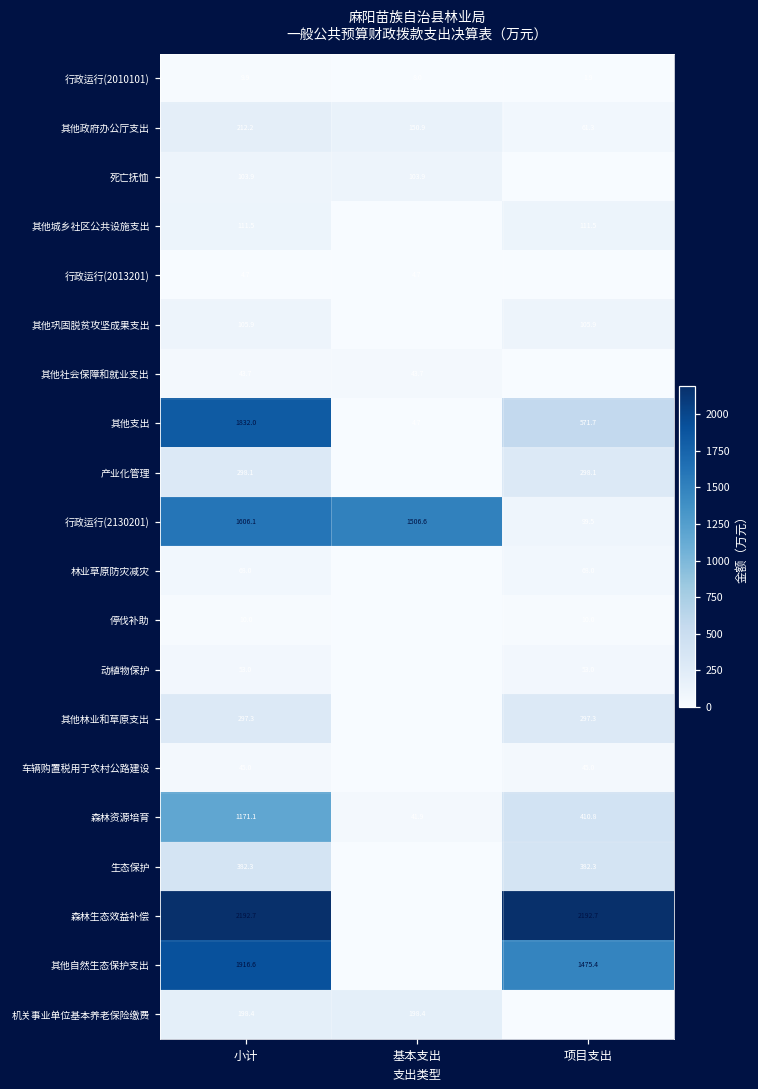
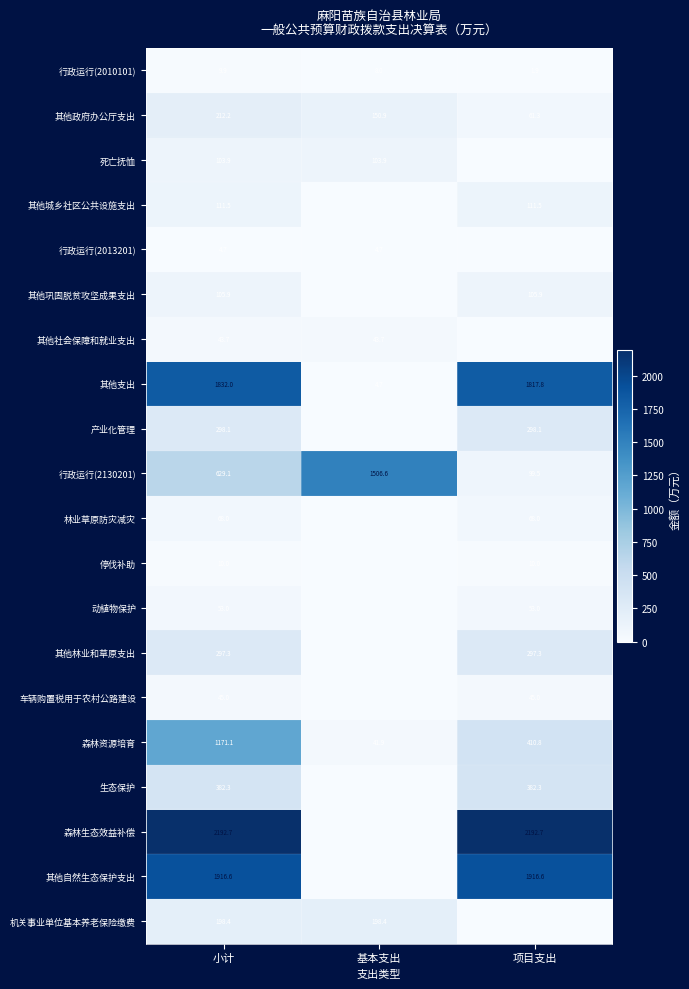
  {
    "其他支出": {
      "小计": 1832.0,
-     "项目支出": 571.7
+     "项目支出": 1817.8
    },
    "行政运行(2130201)": {
-     "小计": 1606.1,
+     "小计": 629.1,
      "基本支出": 1506.6
    },
    "森林资源培育": {
      "小计": 1171.1
    },
    "其他自然生态保护支出": {
      "小计": 1916.6,
-     "项目支出": 1475.4
+     "项目支出": 1916.6
    }
  }
